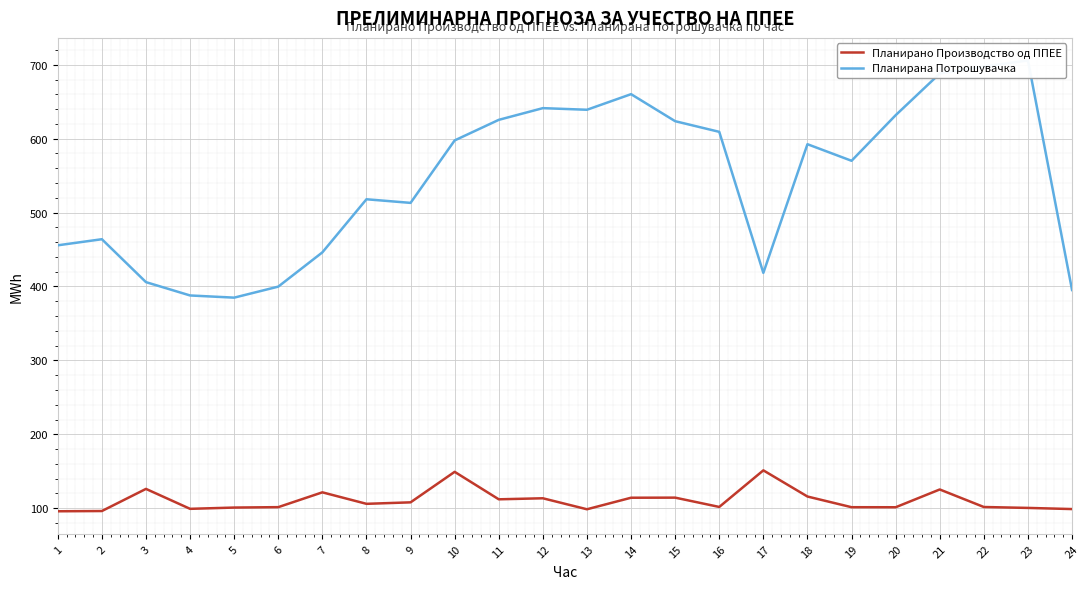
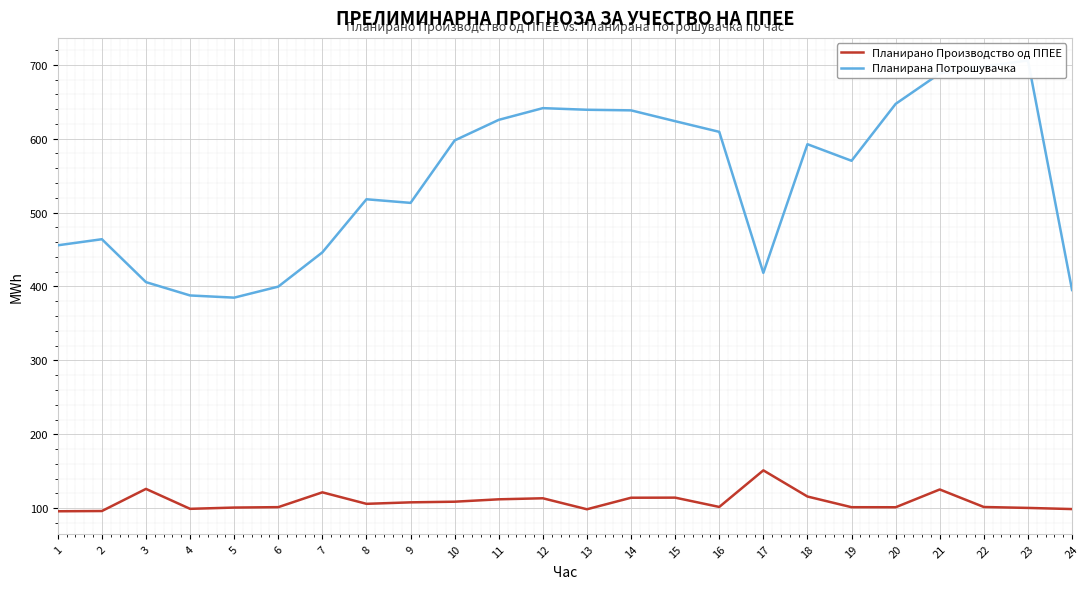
  {
    "Планирано Производство од ППЕЕ": {
      "1": 100,
      "2": 100,
      "3": 130,
      "4": 100,
      "5": 100,
      "6": 100,
      "7": 120,
      "8": 110,
      "9": 110,
-     "10": 150,
+     "10": 110,
      "11": 110,
      "12": 110,
      "13": 100,
      "14": 110,
      "15": 110,
      "16": 100,
      "17": 150,
      "18": 120,
      "19": 100,
      "20": 100,
      "21": 130,
      "22": 100,
      "23": 100,
      "24": 100
    },
    "Планирана Потрошувачка": {
      "1": 460,
      "2": 460,
      "3": 410,
      "4": 390,
      "5": 380,
      "6": 400,
      "7": 450,
      "8": 520,
      "9": 510,
      "10": 600,
      "11": 630,
      "12": 640,
      "13": 640,
-     "14": 660,
+     "14": 640,
      "15": 620,
      "16": 610,
      "17": 420,
      "18": 590,
      "19": 570,
-     "20": 630,
+     "20": 650,
      "24": 400
    }
  }
